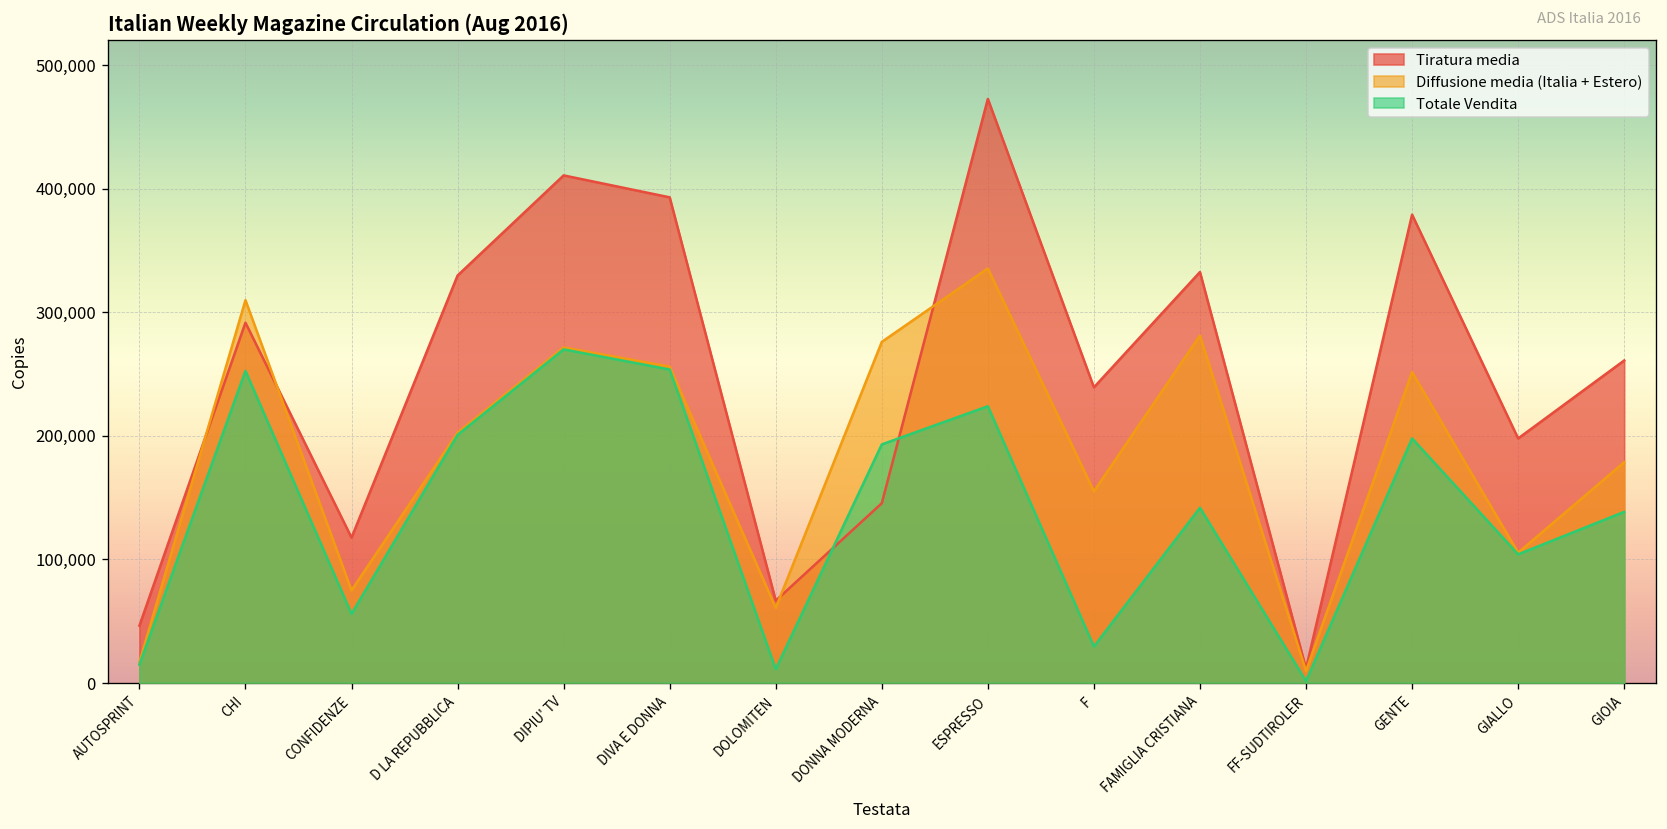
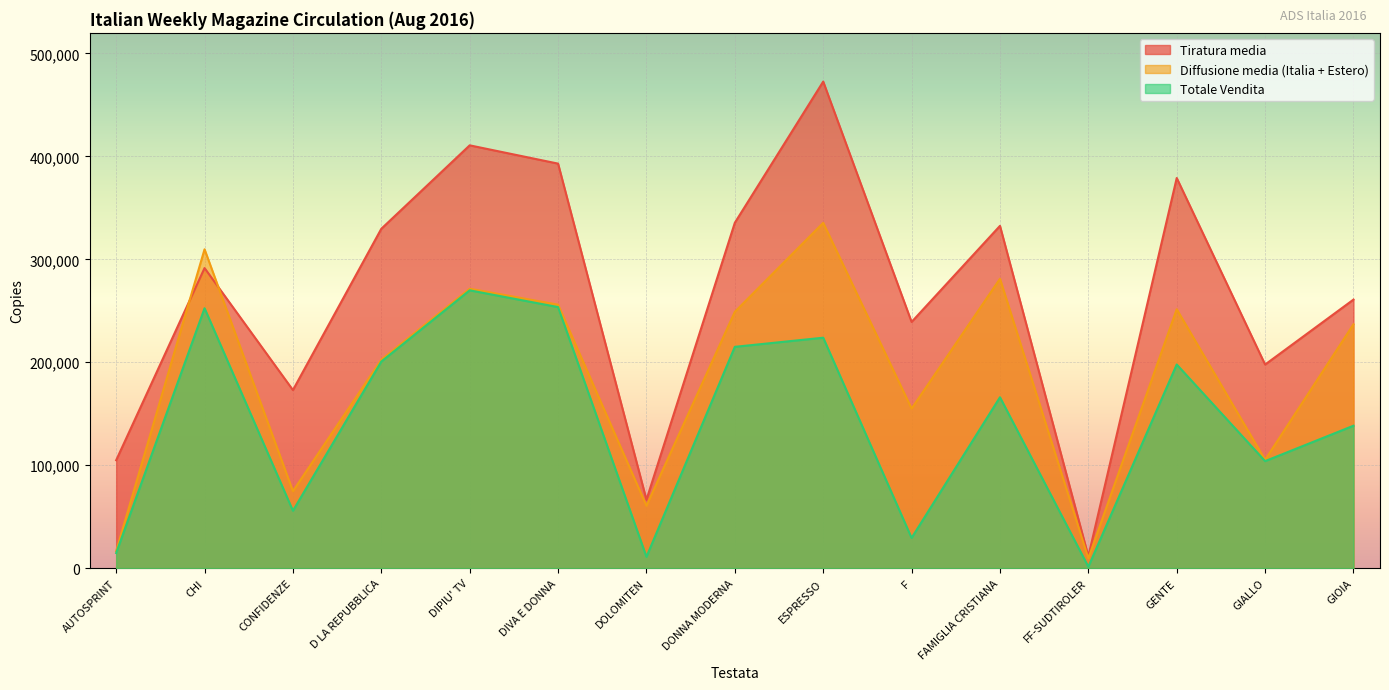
  {
    "Tiratura media": {
-     "AUTOSPRINT": "46,000",
+     "AUTOSPRINT": "105,000",
      "CHI": "292,000",
-     "CONFIDENZE": "117,000",
+     "CONFIDENZE": "173,000",
      "D LA REPUBBLICA": "330,000",
      "DIPIU' TV": "411,000",
      "DIVA E DONNA": "393,000",
      "DOLOMITEN": "66,000",
-     "DONNA MODERNA": "145,000",
+     "DONNA MODERNA": "336,000",
      "ESPRESSO": "473,000",
      "F": "239,000",
      "FAMIGLIA CRISTIANA": "333,000",
      "GENTE": "379,000",
      "GIALLO": "198,000",
      "GIOIA": "261,000"
    },
    "Diffusione media (Italia + Estero)": {
      "CHI": "310,000",
      "CONFIDENZE": "75,000",
      "DOLOMITEN": "61,000",
-     "DONNA MODERNA": "276,000",
+     "DONNA MODERNA": "249,000",
      "ESPRESSO": "335,000",
      "F": "155,000",
      "FAMIGLIA CRISTIANA": "281,000",
      "GENTE": "252,000",
-     "GIOIA": "179,000"
+     "GIOIA": "237,000"
    },
    "Totale Vendita": {
      "CHI": "253,000",
      "CONFIDENZE": "56,000",
      "DOLOMITEN": "11,000",
-     "DONNA MODERNA": "193,000",
+     "DONNA MODERNA": "215,000",
      "ESPRESSO": "224,000",
      "F": "29,000",
-     "FAMIGLIA CRISTIANA": "142,000",
+     "FAMIGLIA CRISTIANA": "166,000",
      "FF-SUDTIROLER": "1,000",
      "GENTE": "198,000",
      "GIOIA": "138,000"
    }
  }
